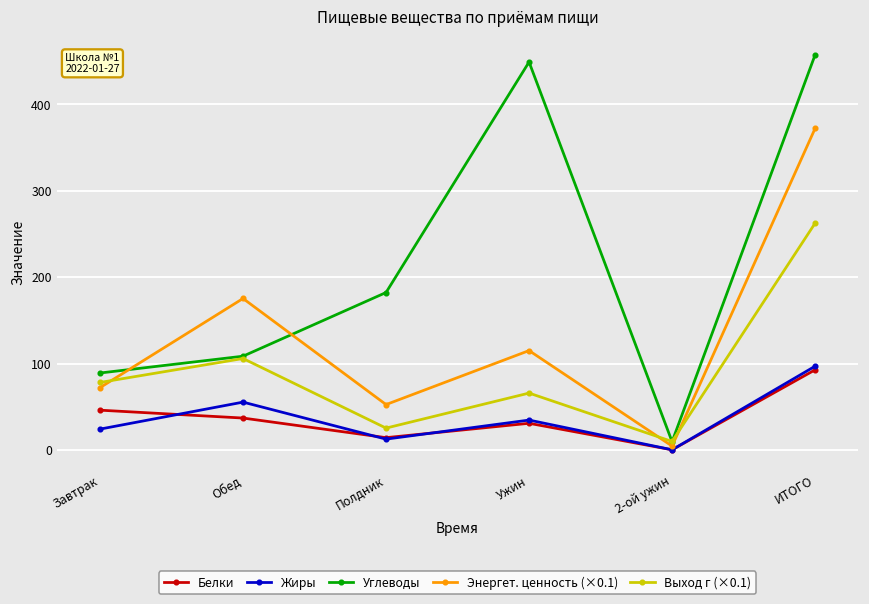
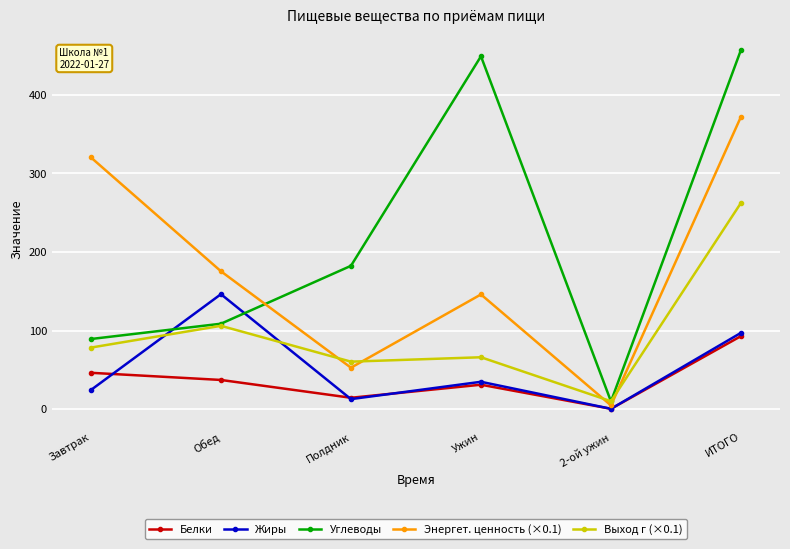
  {
    "Белки": {
      "Завтрак": 50,
      "Обед": 40,
      "Ужин": 30,
      "ИТОГО": 90
    },
    "Жиры": {
      "Завтрак": 20,
-     "Обед": 60,
+     "Обед": 150,
      "Ужин": 30,
      "ИТОГО": 100
    },
    "Углеводы": {
      "Завтрак": 90,
      "Полдник": 180,
      "Ужин": 450,
      "ИТОГО": 460
    },
    "Энергет. ценность (×0.1)": {
-     "Завтрак": 70,
+     "Завтрак": 320,
      "Обед": 180,
      "Полдник": 50,
-     "Ужин": 120,
+     "Ужин": 150,
      "2-ой ужин": 0,
      "ИТОГО": 370
    },
    "Выход г (×0.1)": {
      "Завтрак": 80,
-     "Полдник": 30,
+     "Полдник": 60,
      "Ужин": 70,
      "ИТОГО": 260
    }
  }
